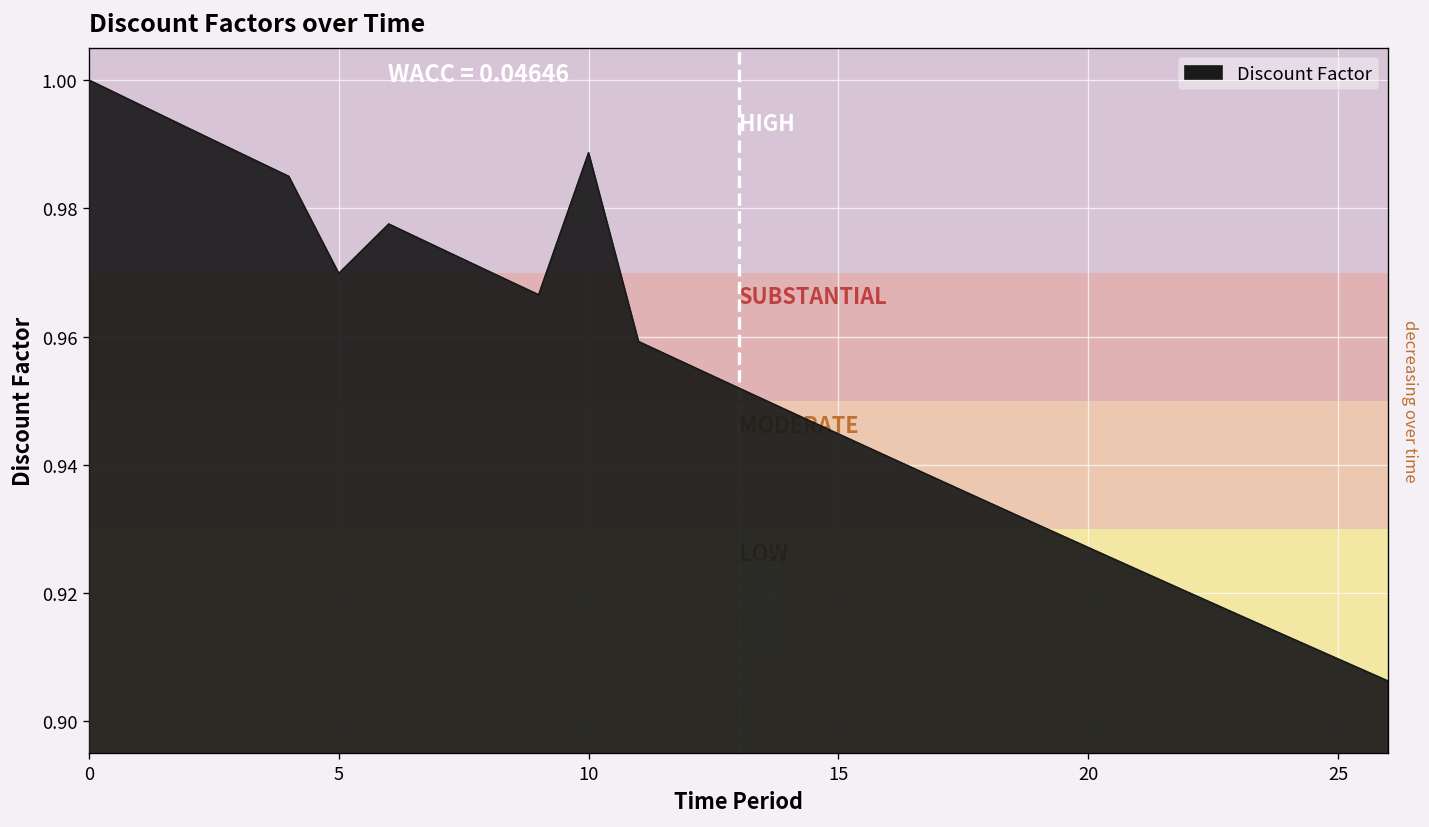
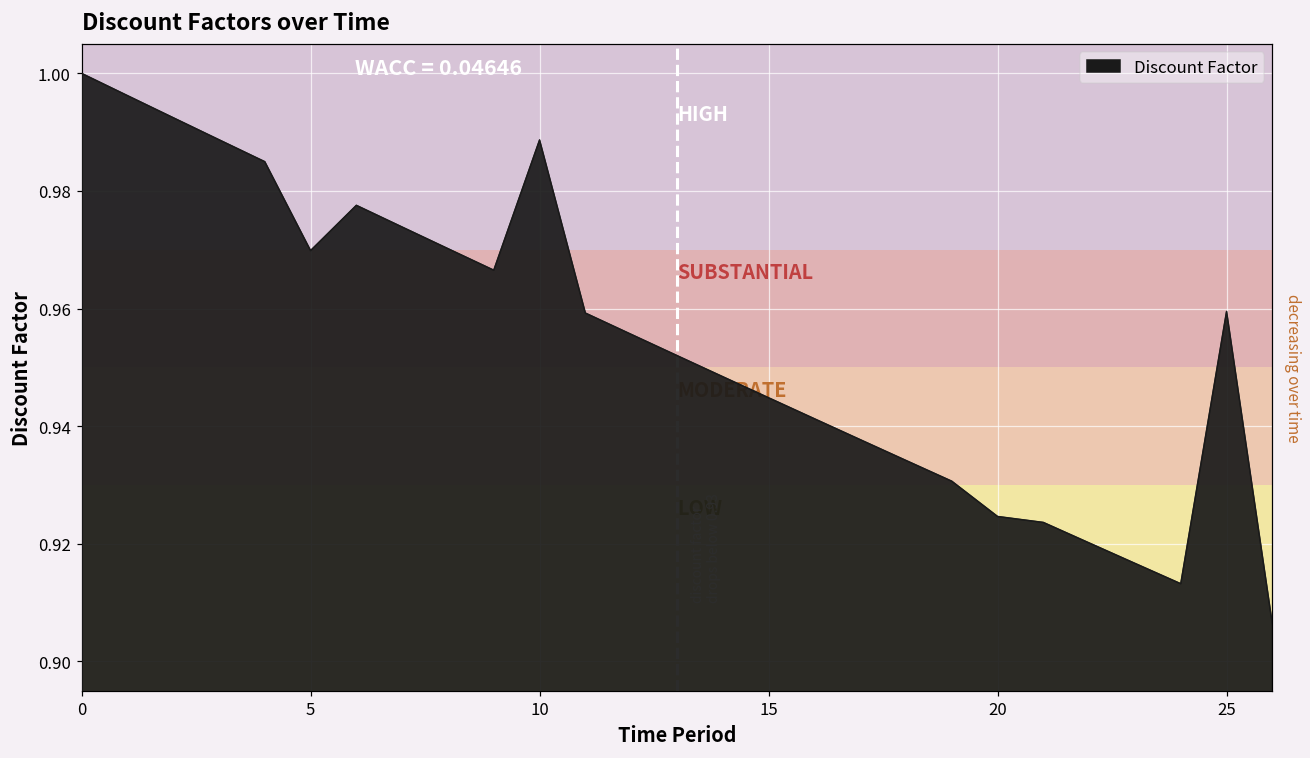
  {
    "0": 1.000,
    "5": 0.970,
    "10": 0.989,
    "15": 0.945,
-   "20": 0.927,
-   "25": 0.910
+   "20": 0.925,
+   "25": 0.960
  }
